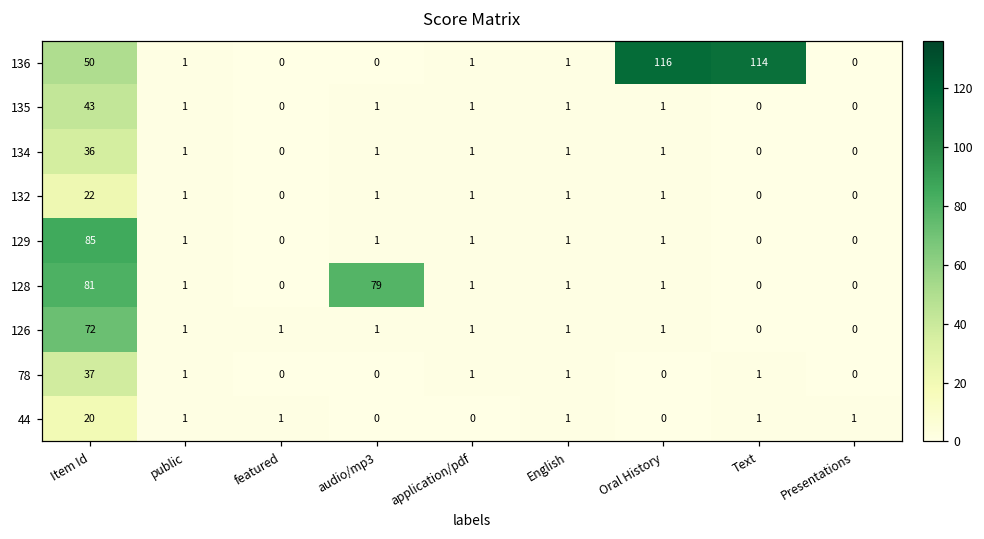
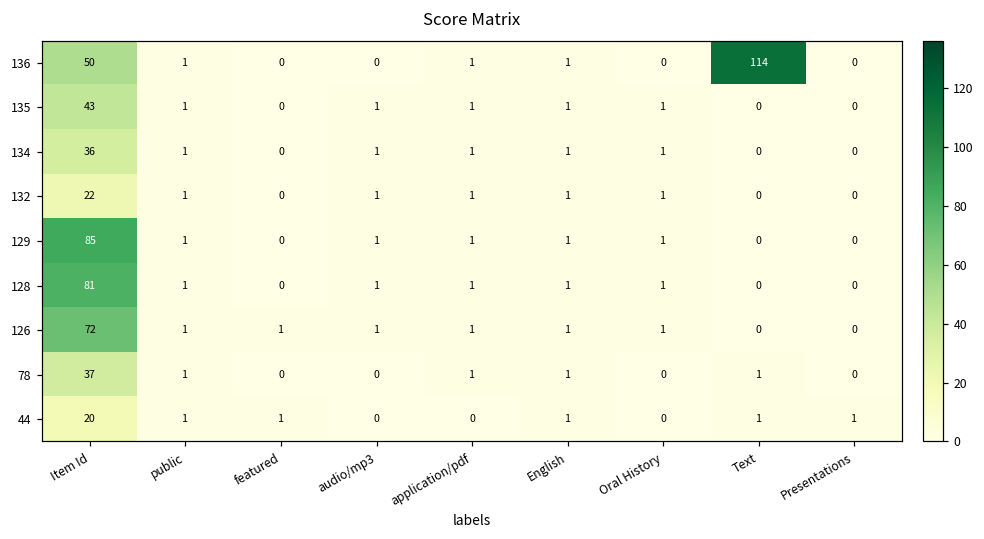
  {
    "136": {
      "Item Id": 50,
      "public": 1,
      "featured": 0,
      "audio/mp3": 0,
      "application/pdf": 1,
      "English": 1,
-     "Oral History": 116,
+     "Oral History": 0,
      "Text": 114,
      "Presentations": 0
    },
    "135": {
      "Item Id": 43,
      "public": 1,
      "featured": 0,
      "audio/mp3": 1,
      "application/pdf": 1,
      "English": 1,
      "Oral History": 1,
      "Text": 0,
      "Presentations": 0
    },
    "134": {
      "Item Id": 36,
      "public": 1,
      "featured": 0,
      "audio/mp3": 1,
      "application/pdf": 1,
      "English": 1,
      "Oral History": 1,
      "Text": 0,
      "Presentations": 0
    },
    "132": {
      "Item Id": 22,
      "public": 1,
      "featured": 0,
      "audio/mp3": 1,
      "application/pdf": 1,
      "English": 1,
      "Oral History": 1,
      "Text": 0,
      "Presentations": 0
    },
    "129": {
      "Item Id": 85,
      "public": 1,
      "featured": 0,
      "audio/mp3": 1,
      "application/pdf": 1,
      "English": 1,
      "Oral History": 1,
      "Text": 0,
      "Presentations": 0
    },
    "128": {
      "Item Id": 81,
      "public": 1,
      "featured": 0,
-     "audio/mp3": 79,
+     "audio/mp3": 1,
      "application/pdf": 1,
      "English": 1,
      "Oral History": 1,
      "Text": 0,
      "Presentations": 0
    },
    "126": {
      "Item Id": 72,
      "public": 1,
      "featured": 1,
      "audio/mp3": 1,
      "application/pdf": 1,
      "English": 1,
      "Oral History": 1,
      "Text": 0,
      "Presentations": 0
    },
    "78": {
      "Item Id": 37,
      "public": 1,
      "featured": 0,
      "audio/mp3": 0,
      "application/pdf": 1,
      "English": 1,
      "Oral History": 0,
      "Text": 1,
      "Presentations": 0
    },
    "44": {
      "Item Id": 20,
      "public": 1,
      "featured": 1,
      "audio/mp3": 0,
      "application/pdf": 0,
      "English": 1,
      "Oral History": 0,
      "Text": 1,
      "Presentations": 1
    }
  }
